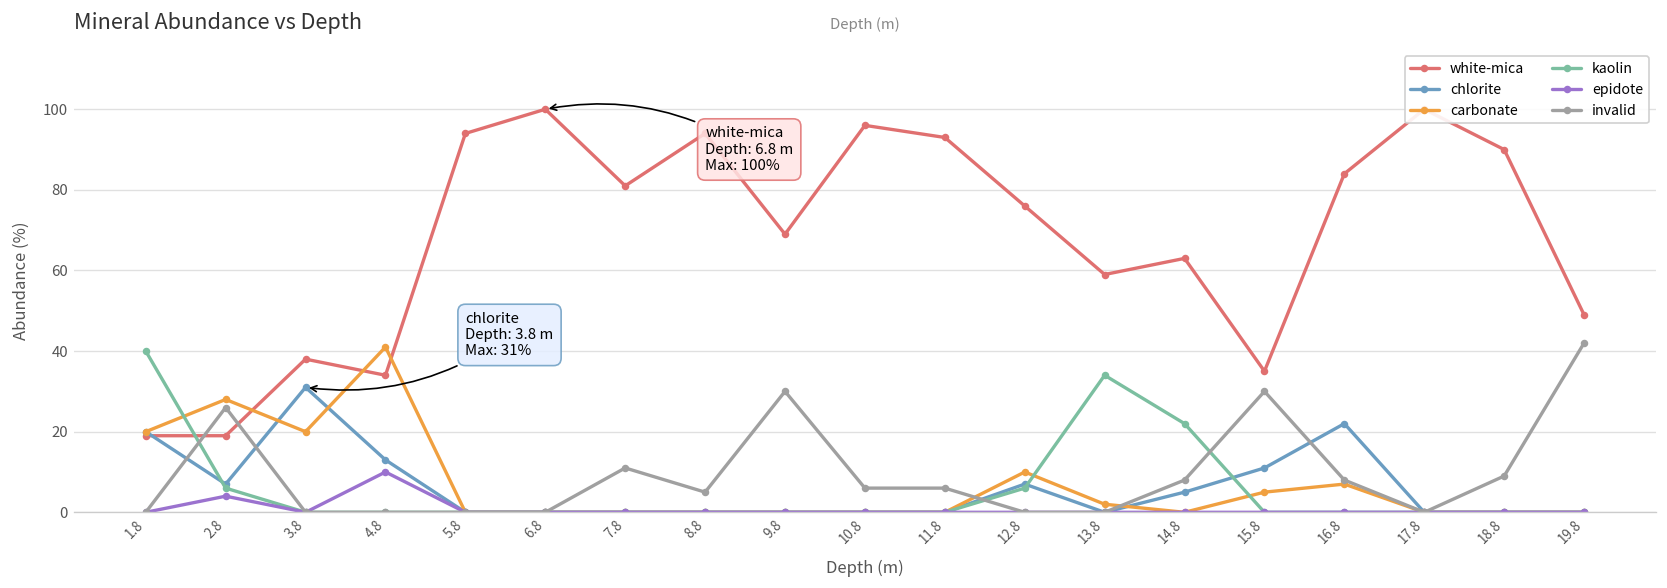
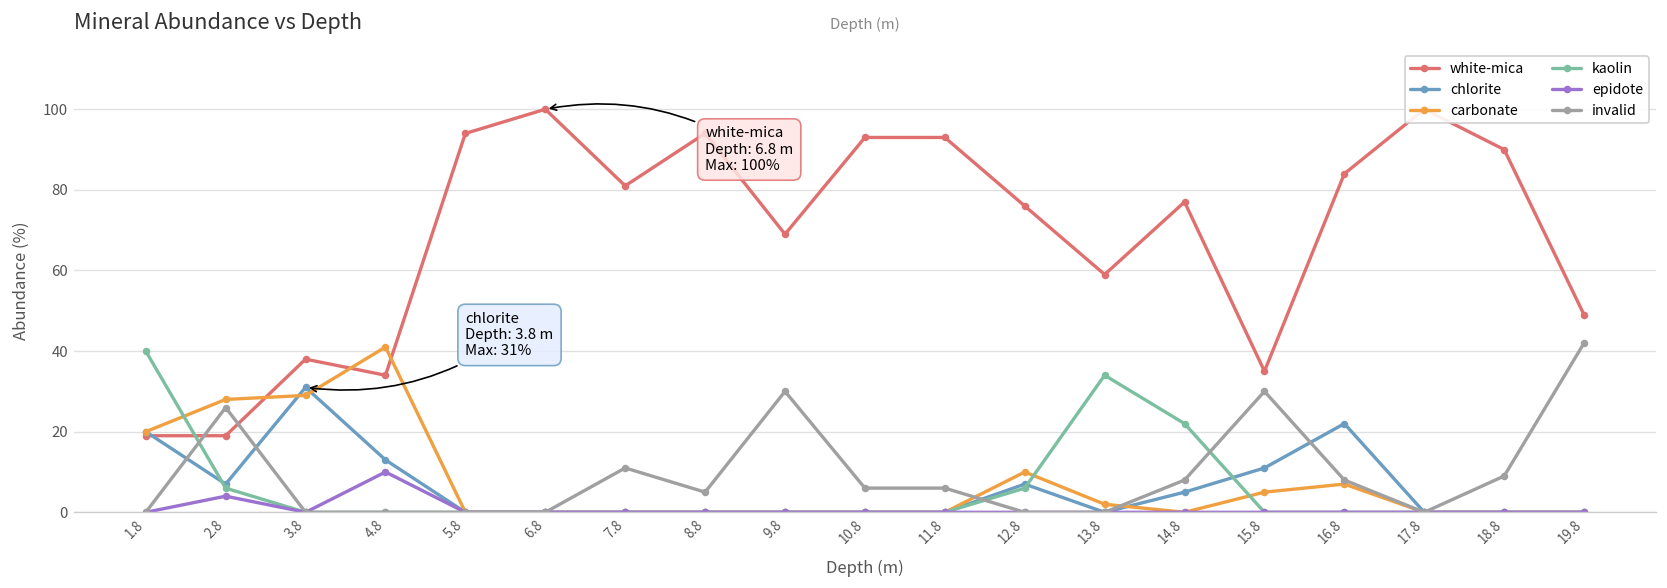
  {
    "white-mica": {
      "1.8": 19,
      "2.8": 19,
      "3.8": 38,
      "5.8": 94,
      "6.8": 100,
      "7.8": 81,
      "9.8": 69,
-     "10.8": 96,
+     "10.8": 93,
      "11.8": 93,
      "12.8": 76,
      "13.8": 59,
-     "14.8": 63,
+     "14.8": 77,
      "15.8": 35,
      "16.8": 84,
      "18.8": 90,
      "19.8": 49
    },
    "carbonate": {
      "2.8": 28,
-     "3.8": 20,
+     "3.8": 29,
      "12.8": 10,
      "13.8": 2,
      "15.8": 5,
      "16.8": 7
    },
    "epidote": {
      "2.8": 4,
      "4.8": 10
    }
  }
